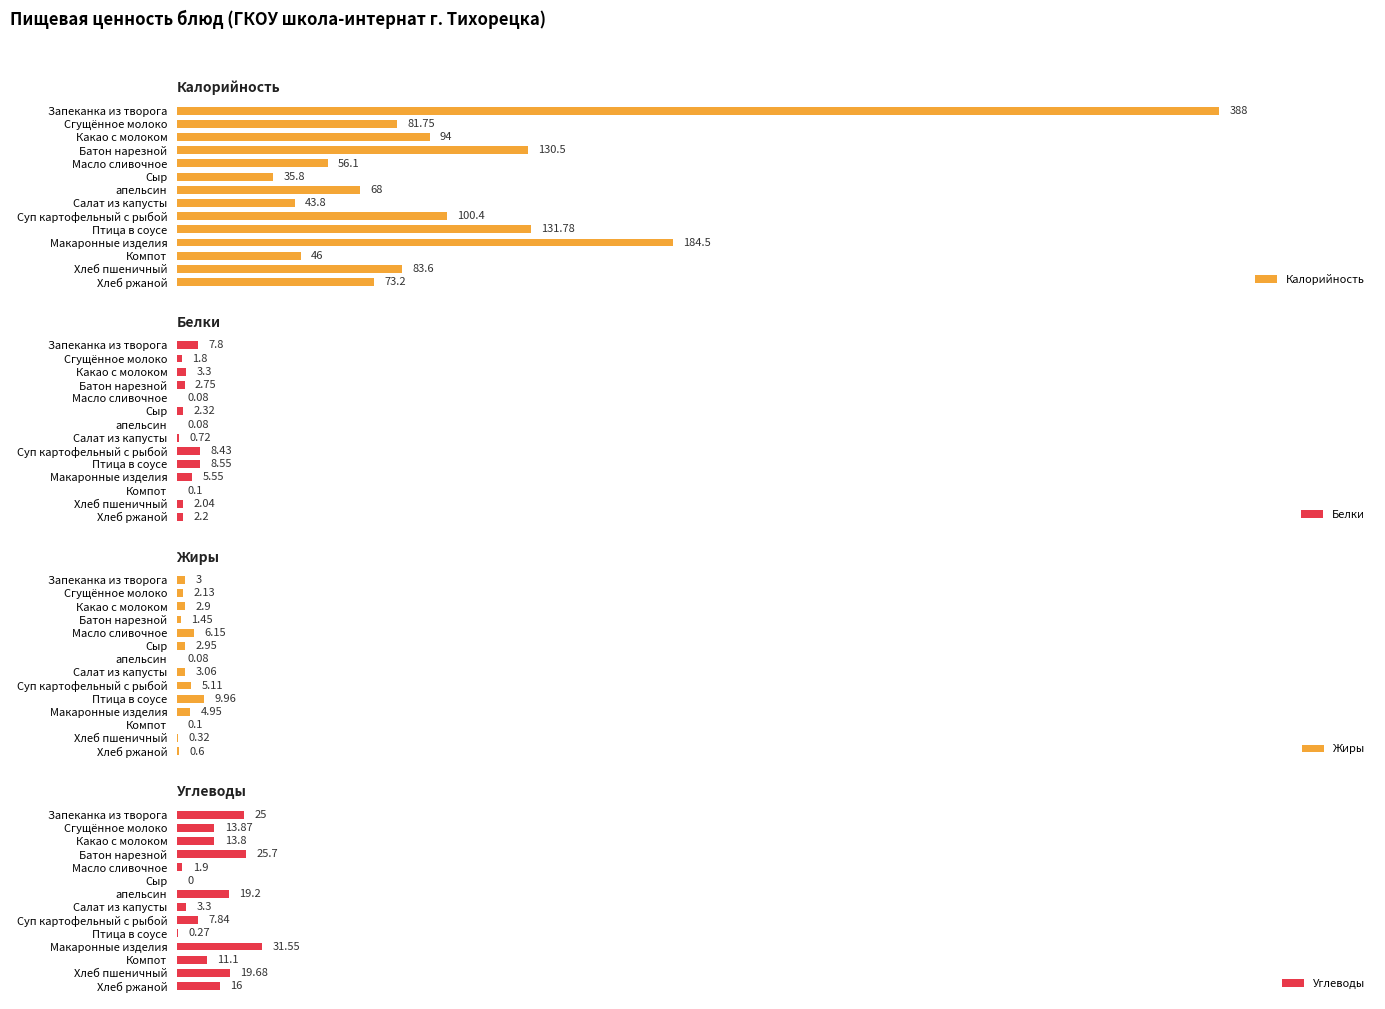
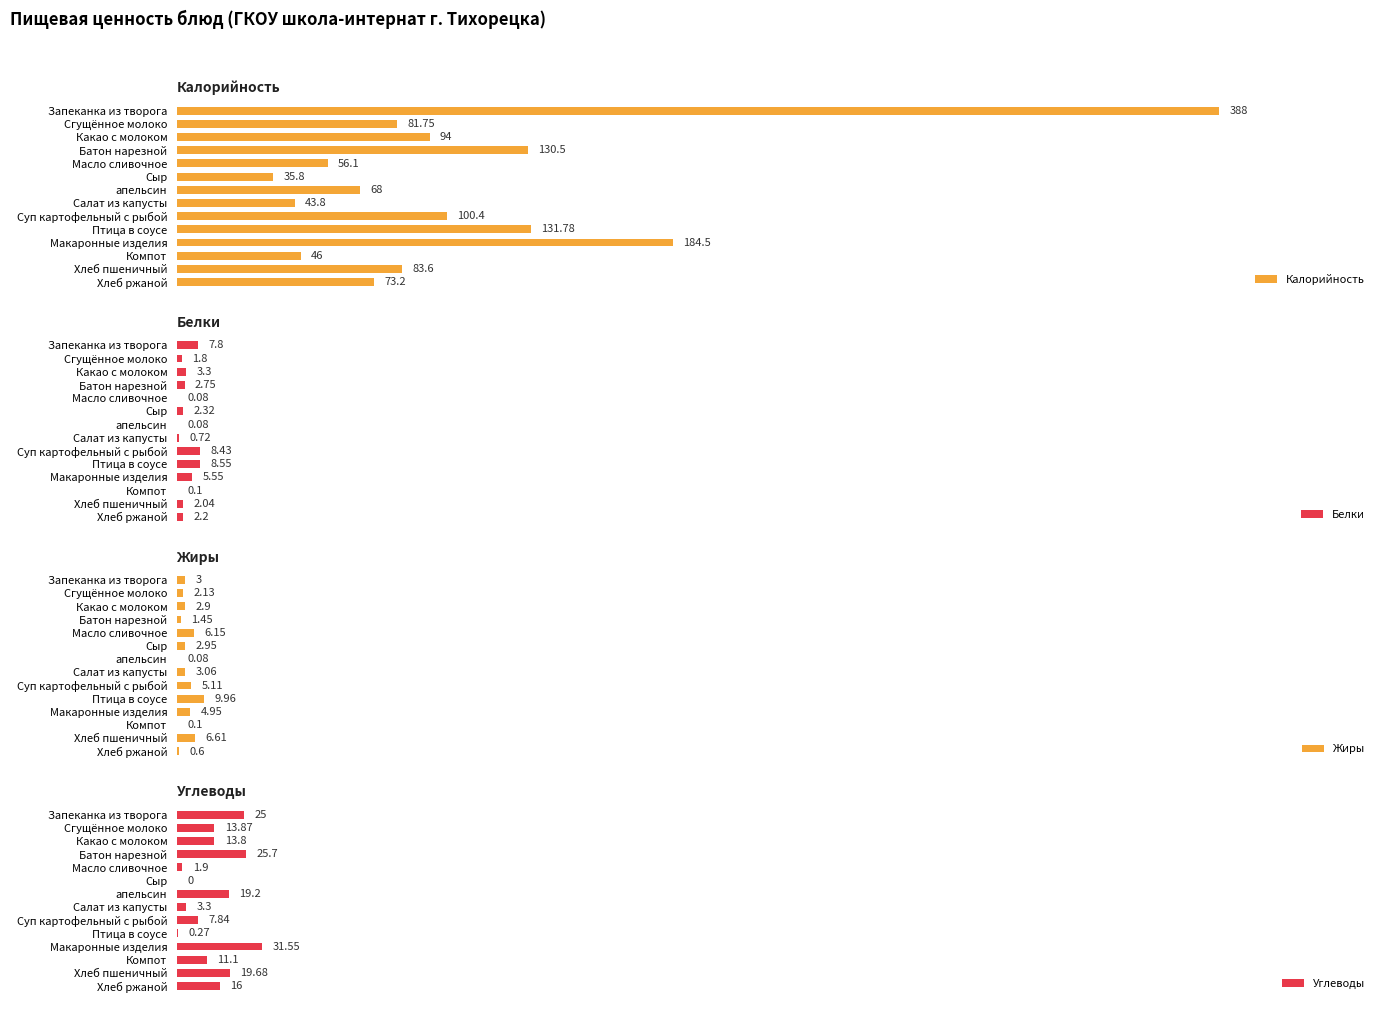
  {
    "Жиры": {
-     "Хлеб пшеничный": 0.32
+     "Хлеб пшеничный": 6.61
    },
    "Углеводы": {
      "Масло сливочное": 0
    }
  }
